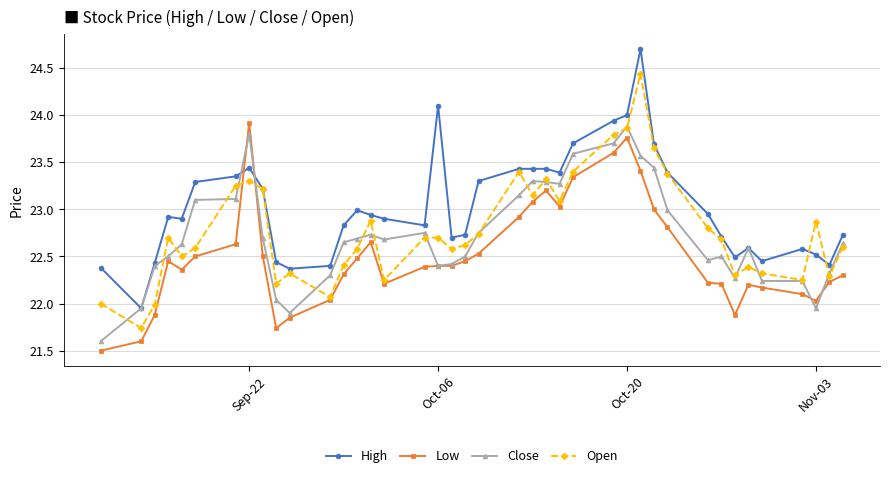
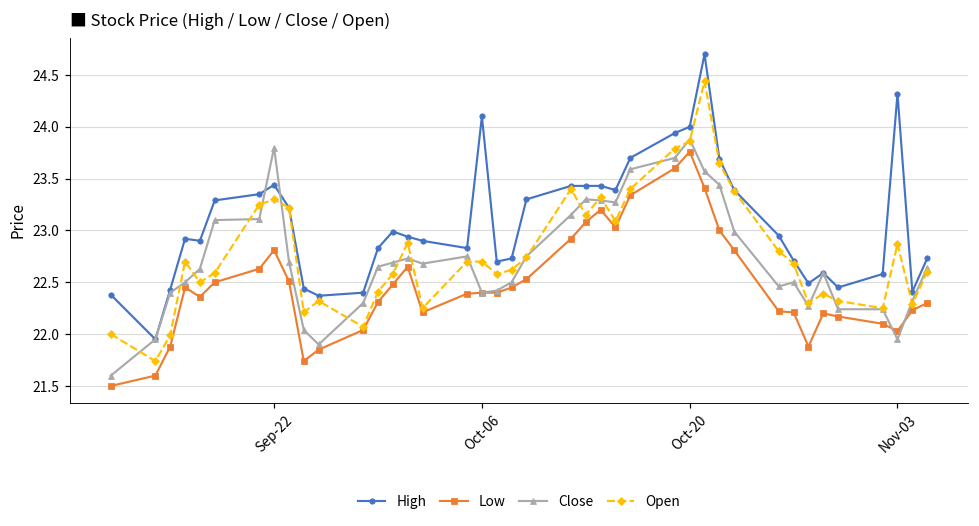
  {
    "High": {
      "Sep-22": 23.4,
      "Oct-06": 24.1,
      "Oct-20": 24.0,
-     "Nov-03": 22.5
+     "Nov-03": 24.3
    },
    "Low": {
-     "Sep-22": 23.9,
+     "Sep-22": 22.8,
      "Oct-20": 23.8,
      "Nov-03": 22.0
    },
    "Close": {
      "Sep-22": 23.8,
      "Nov-03": 22.0
    },
    "Open": {
      "Sep-22": 23.3,
      "Oct-06": 22.7,
      "Nov-03": 22.9
    }
  }
